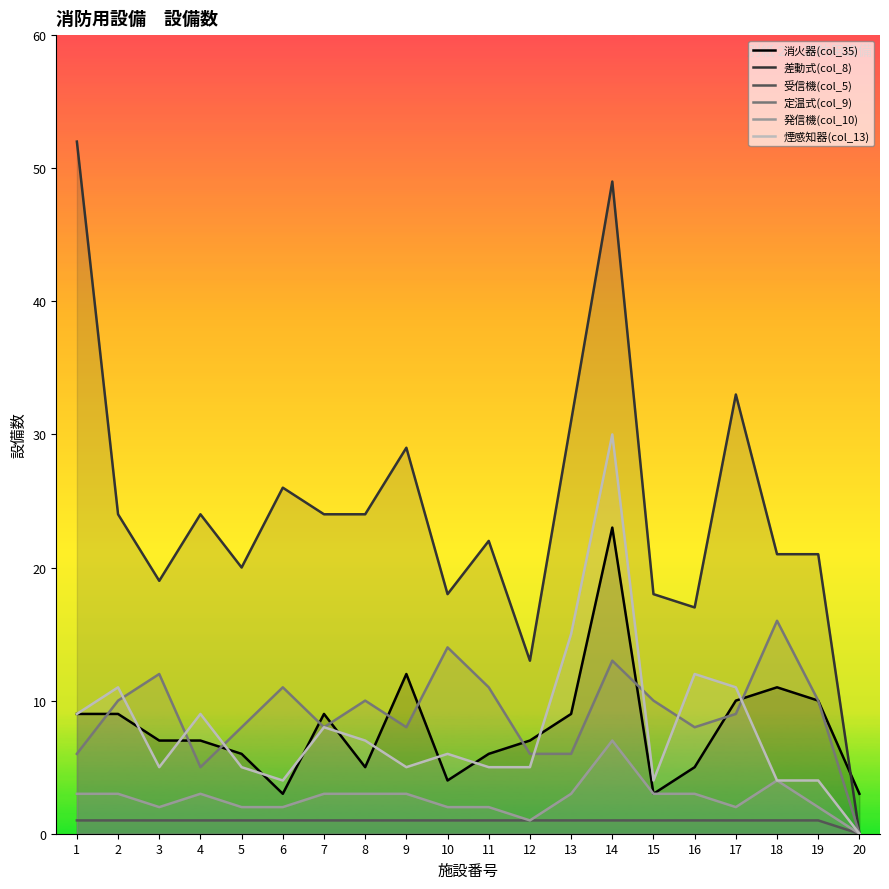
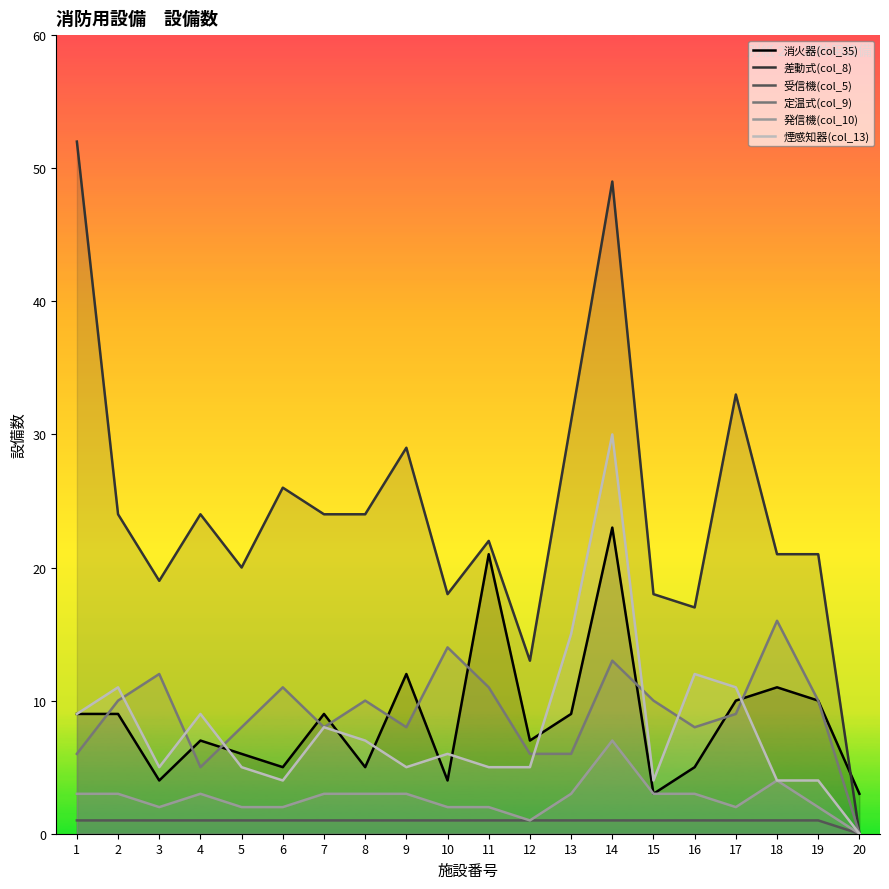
  {
    "消火器(col_35)": {
      "2": 9,
-     "3": 7,
+     "3": 4,
      "4": 7,
      "5": 6,
-     "6": 3,
+     "6": 5,
      "7": 9,
      "8": 5,
      "9": 12,
      "10": 4,
-     "11": 6,
+     "11": 21,
      "12": 7,
      "13": 9,
      "14": 23,
      "16": 5,
      "17": 10,
      "18": 11,
      "20": 3
    }
  }
